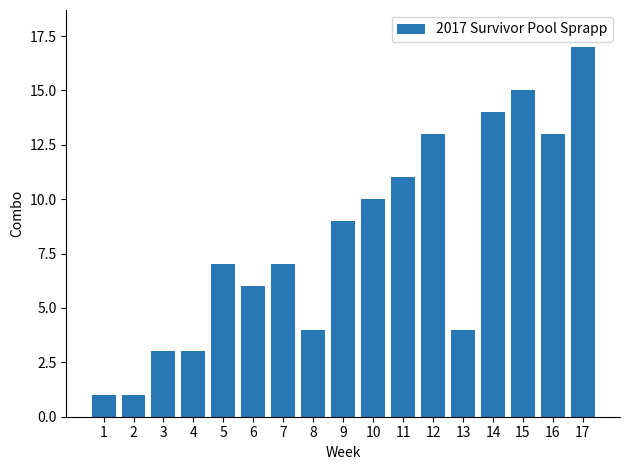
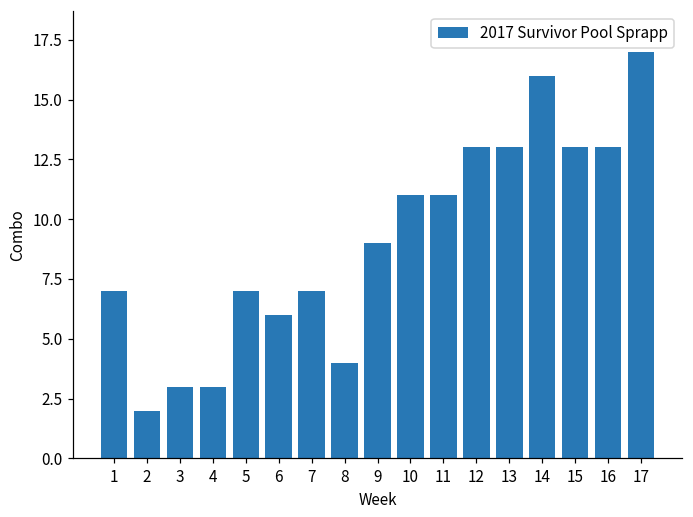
  {
-   "1": 1,
-   "2": 1,
+   "1": 7,
+   "2": 2,
    "3": 3,
    "4": 3,
    "5": 7,
    "6": 6,
    "7": 7,
    "8": 4,
    "9": 9,
-   "10": 10,
+   "10": 11,
    "11": 11,
    "12": 13,
-   "13": 4,
-   "14": 14,
-   "15": 15,
+   "13": 13,
+   "14": 16,
+   "15": 13,
    "16": 13,
    "17": 17
  }
